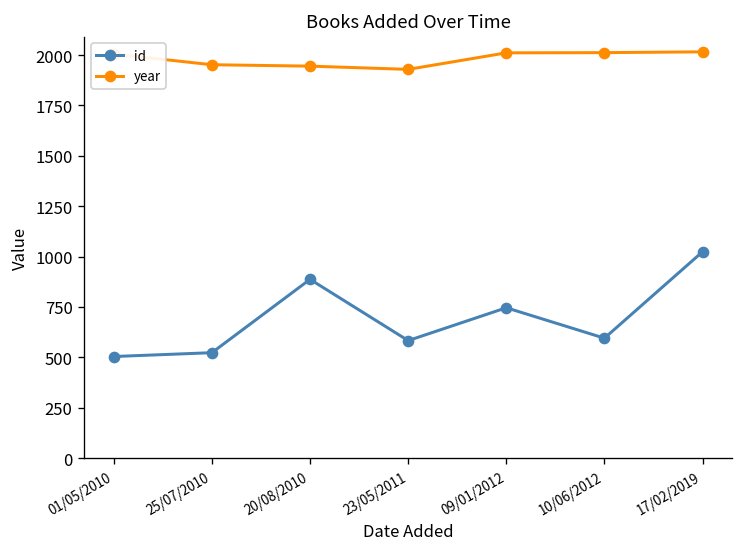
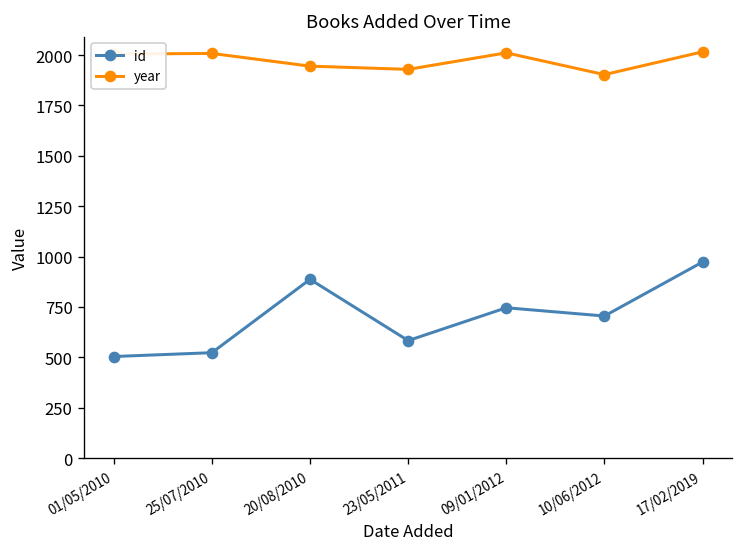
  {
    "id": {
      "01/05/2010": 500,
      "25/07/2010": 520,
      "20/08/2010": 890,
      "23/05/2011": 580,
      "09/01/2012": 750,
-     "10/06/2012": 600,
-     "17/02/2019": 1020
+     "10/06/2012": 710,
+     "17/02/2019": 970
    },
    "year": {
-     "25/07/2010": 1950,
+     "25/07/2010": 2010,
      "20/08/2010": 1950,
      "23/05/2011": 1930,
      "09/01/2012": 2010,
-     "10/06/2012": 2010,
+     "10/06/2012": 1900,
      "17/02/2019": 2020
    }
  }
